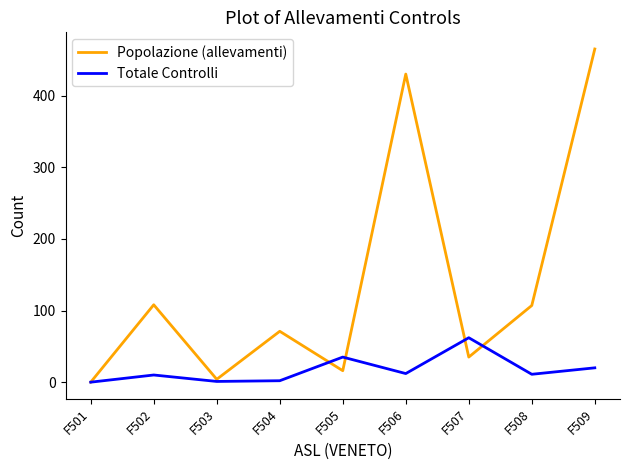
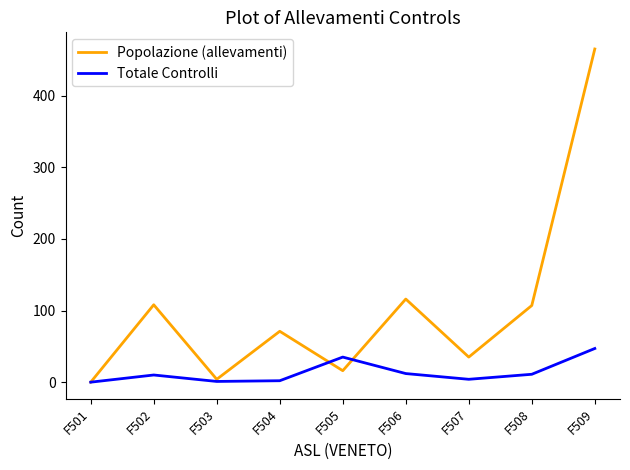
  {
    "Popolazione (allevamenti)": {
      "F502": 110,
      "F504": 70,
      "F505": 20,
-     "F506": 430,
+     "F506": 120,
      "F507": 40,
      "F508": 110,
      "F509": 470
    },
    "Totale Controlli": {
      "F502": 10,
      "F504": 0,
      "F505": 40,
      "F506": 10,
-     "F507": 60,
+     "F507": 0,
      "F508": 10,
-     "F509": 20
+     "F509": 50
    }
  }
